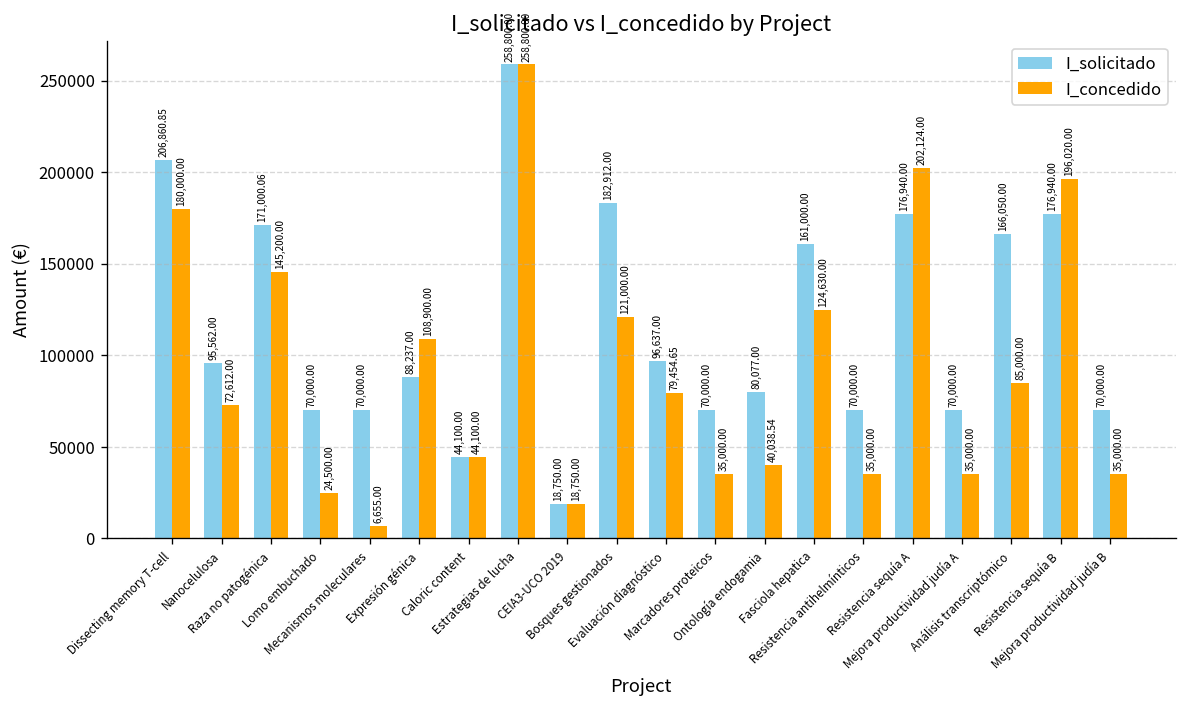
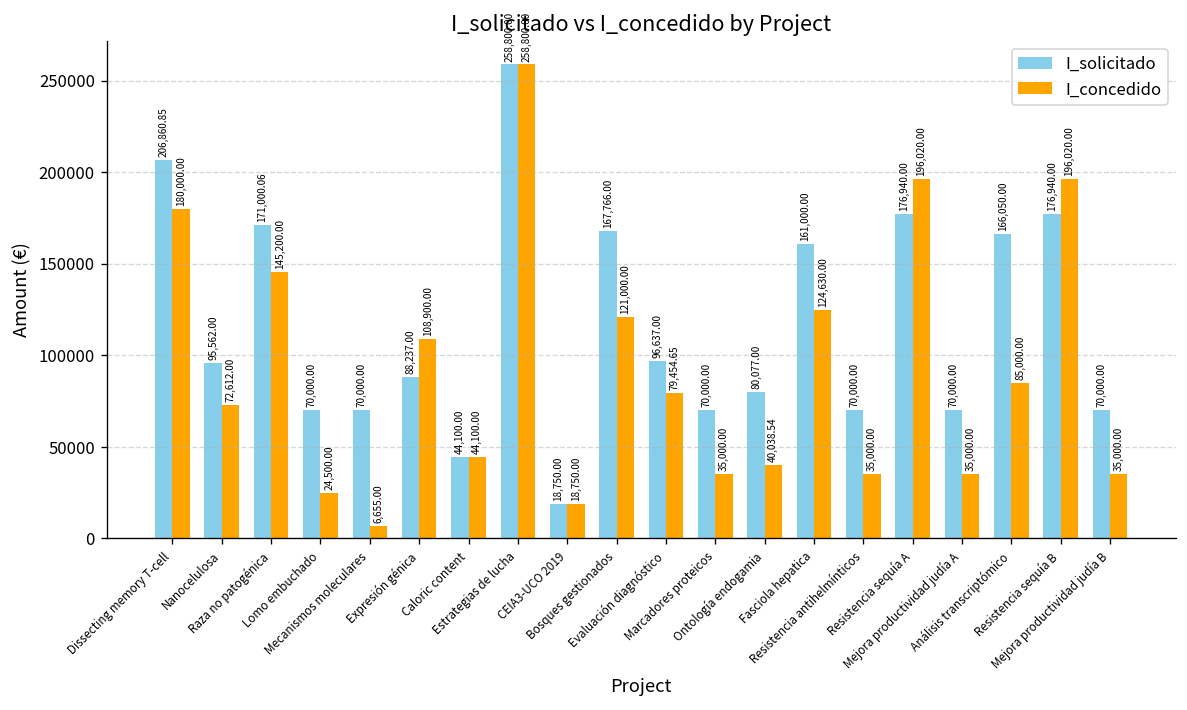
  {
    "I_solicitado": {
      "Dissecting memory T-cell": "206,860.85",
      "Nanocelulosa": "95,562.00",
      "Raza no patogénica": "171,000.06",
      "Lomo embuchado": "70,000.00",
      "Mecanismos moleculares": "70,000.00",
      "Expresión génica": "88,237.00",
      "Caloric content": "44,100.00",
      "Estrategias de lucha": "258,800.00",
      "CEIA3-UCO 2019": "18,750.00",
-     "Bosques gestionados": "182,912.00",
+     "Bosques gestionados": "167,766.00",
      "Evaluación diagnóstico": "96,637.00",
      "Marcadores proteicos": "70,000.00",
      "Ontología endogamia": "80,077.00",
      "Fasciola hepatica": "161,000.00",
      "Resistencia antihelmínticos": "70,000.00",
      "Resistencia sequía A": "176,940.00",
      "Mejora productividad judía A": "70,000.00",
      "Análisis transcriptómico": "166,050.00",
      "Resistencia sequía B": "176,940.00",
      "Mejora productividad judía B": "70,000.00"
    },
    "I_concedido": {
      "Dissecting memory T-cell": "180,000.00",
      "Nanocelulosa": "72,612.00",
      "Raza no patogénica": "145,200.00",
      "Lomo embuchado": "24,500.00",
      "Mecanismos moleculares": "6,655.00",
      "Expresión génica": "108,900.00",
      "Caloric content": "44,100.00",
      "Estrategias de lucha": "258,800.00",
      "CEIA3-UCO 2019": "18,750.00",
      "Bosques gestionados": "121,000.00",
      "Evaluación diagnóstico": "79,454.65",
      "Marcadores proteicos": "35,000.00",
      "Ontología endogamia": "40,038.54",
      "Fasciola hepatica": "124,630.00",
      "Resistencia antihelmínticos": "35,000.00",
-     "Resistencia sequía A": "202,124.00",
+     "Resistencia sequía A": "196,020.00",
      "Mejora productividad judía A": "35,000.00",
      "Análisis transcriptómico": "85,000.00",
      "Resistencia sequía B": "196,020.00",
      "Mejora productividad judía B": "35,000.00"
    }
  }
